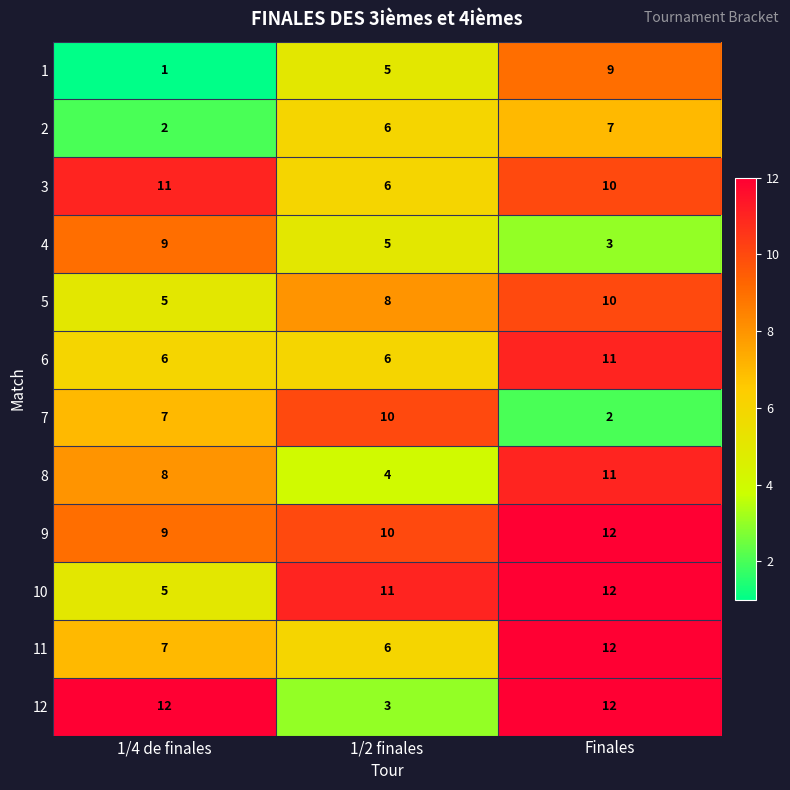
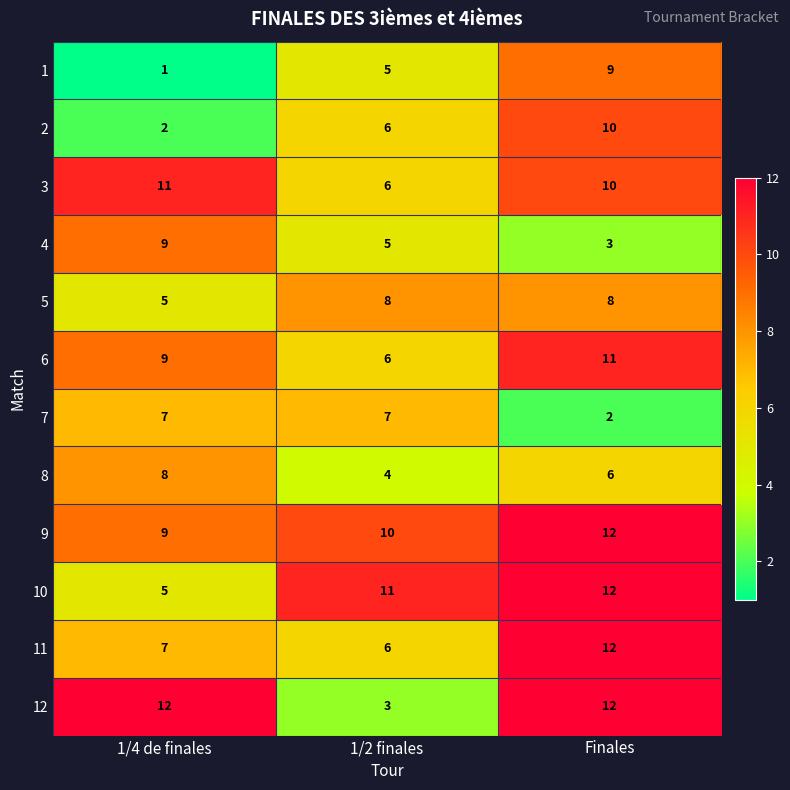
  {
    "1": {
      "1/4 de finales": 1,
      "1/2 finales": 5,
      "Finales": 9
    },
    "2": {
      "1/4 de finales": 2,
      "1/2 finales": 6,
-     "Finales": 7
+     "Finales": 10
    },
    "3": {
      "1/4 de finales": 11,
      "1/2 finales": 6,
      "Finales": 10
    },
    "4": {
      "1/4 de finales": 9,
      "1/2 finales": 5,
      "Finales": 3
    },
    "5": {
      "1/4 de finales": 5,
      "1/2 finales": 8,
-     "Finales": 10
+     "Finales": 8
    },
    "6": {
-     "1/4 de finales": 6,
+     "1/4 de finales": 9,
      "1/2 finales": 6,
      "Finales": 11
    },
    "7": {
      "1/4 de finales": 7,
-     "1/2 finales": 10,
+     "1/2 finales": 7,
      "Finales": 2
    },
    "8": {
      "1/4 de finales": 8,
      "1/2 finales": 4,
-     "Finales": 11
+     "Finales": 6
    },
    "9": {
      "1/4 de finales": 9,
      "1/2 finales": 10,
      "Finales": 12
    },
    "10": {
      "1/4 de finales": 5,
      "1/2 finales": 11,
      "Finales": 12
    },
    "11": {
      "1/4 de finales": 7,
      "1/2 finales": 6,
      "Finales": 12
    },
    "12": {
      "1/4 de finales": 12,
      "1/2 finales": 3,
      "Finales": 12
    }
  }
